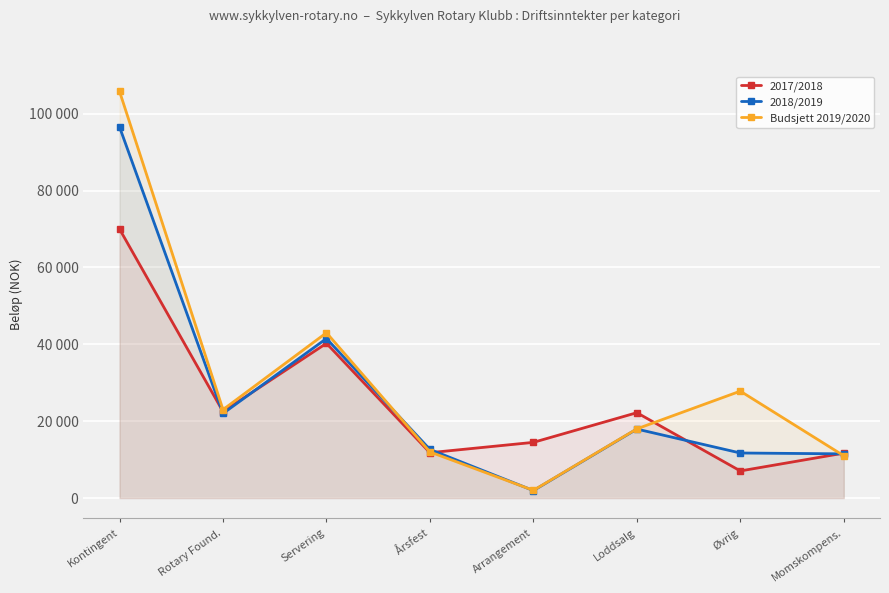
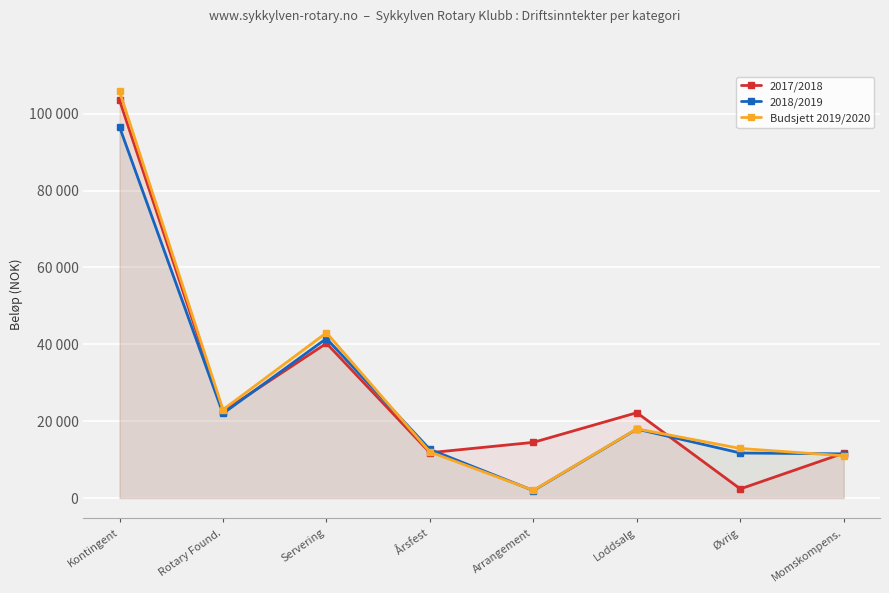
  {
    "2017/2018": {
-     "Kontingent": 70000,
+     "Kontingent": 104000,
      "Servering": 40000,
      "Arrangement": 14000,
      "Loddsalg": 22000,
-     "Øvrig": 7000
+     "Øvrig": 2000
    },
    "2018/2019": {
      "Kontingent": 97000,
      "Servering": 42000,
      "Øvrig": 12000
    },
    "Budsjett 2019/2020": {
      "Kontingent": 106000,
      "Servering": 43000,
-     "Øvrig": 28000
+     "Øvrig": 13000
    }
  }
